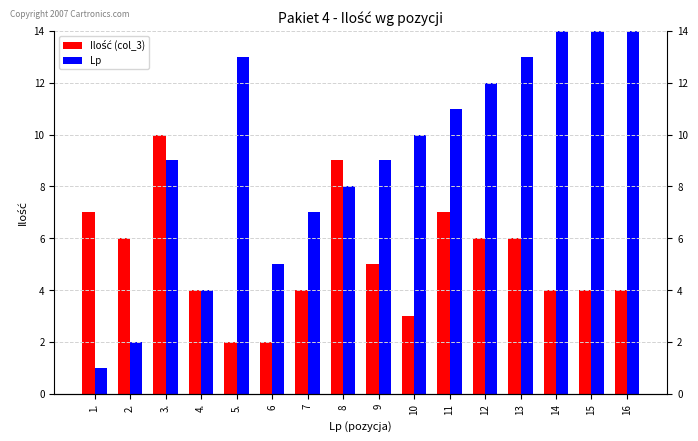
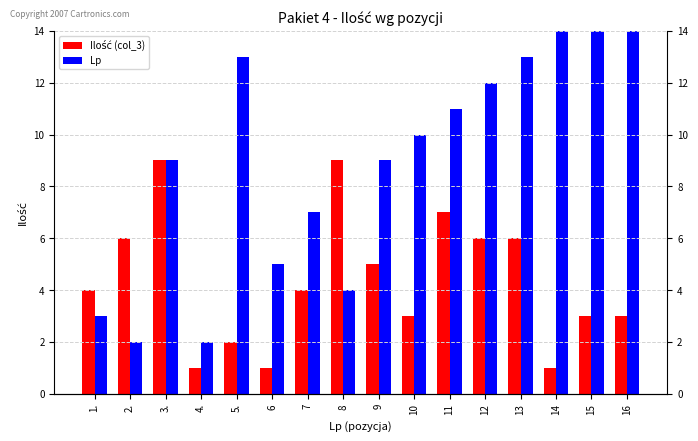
  {
    "Ilość (col_3)": {
-     "1.": 7,
+     "1.": 4,
      "2.": 6,
-     "3.": 10,
-     "4.": 4,
+     "3.": 9,
+     "4.": 1,
      "5.": 2,
-     "6": 2,
+     "6": 1,
      "7": 4,
      "8": 9,
      "9": 5,
      "10": 3,
      "11": 7,
      "12": 6,
      "13": 6,
-     "14": 4,
-     "15": 4,
-     "16": 4
+     "14": 1,
+     "15": 3,
+     "16": 3
    },
    "Lp": {
-     "1.": 1,
+     "1.": 3,
      "2.": 2,
      "3.": 9,
-     "4.": 4,
+     "4.": 2,
      "5.": 13,
      "6": 5,
      "7": 7,
-     "8": 8,
+     "8": 4,
      "9": 9,
      "10": 10,
      "11": 11,
      "12": 12,
      "13": 13,
      "14": 14
    }
  }
